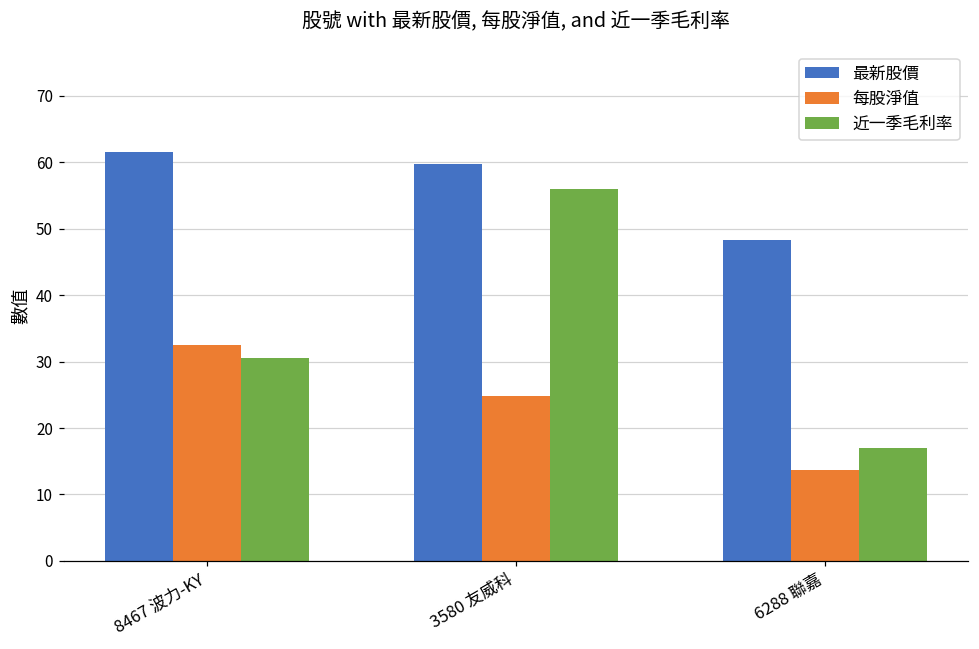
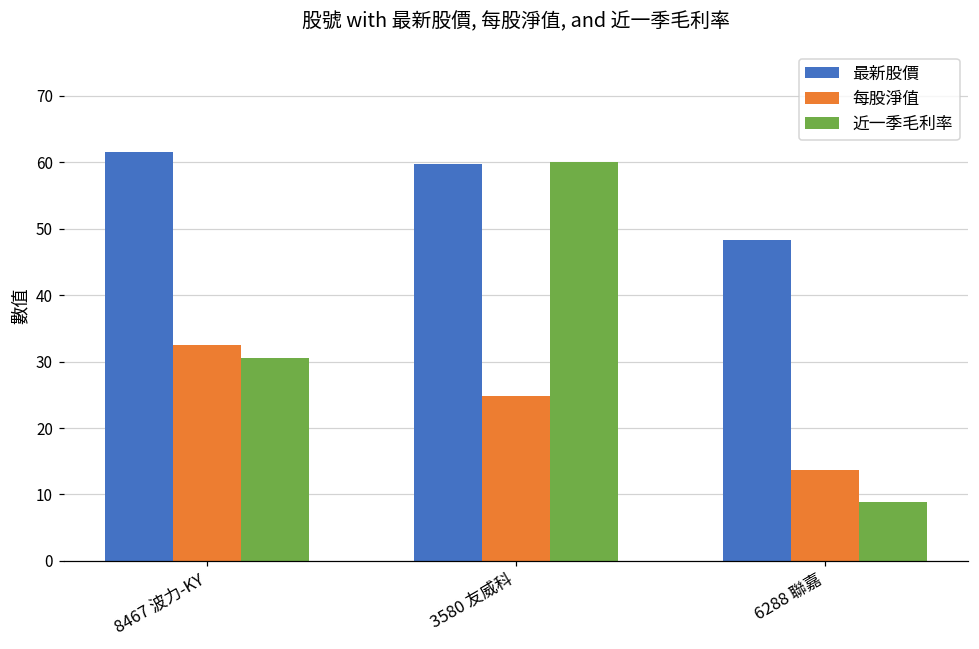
  {
    "最新股價": {
      "8467 波力-KY": 62,
      "3580 友威科": 60,
      "6288 聯嘉": 48
    },
    "每股淨值": {
      "8467 波力-KY": 33,
      "3580 友威科": 25,
      "6288 聯嘉": 14
    },
    "近一季毛利率": {
      "8467 波力-KY": 31,
-     "3580 友威科": 56,
-     "6288 聯嘉": 17
+     "3580 友威科": 60,
+     "6288 聯嘉": 9
    }
  }
